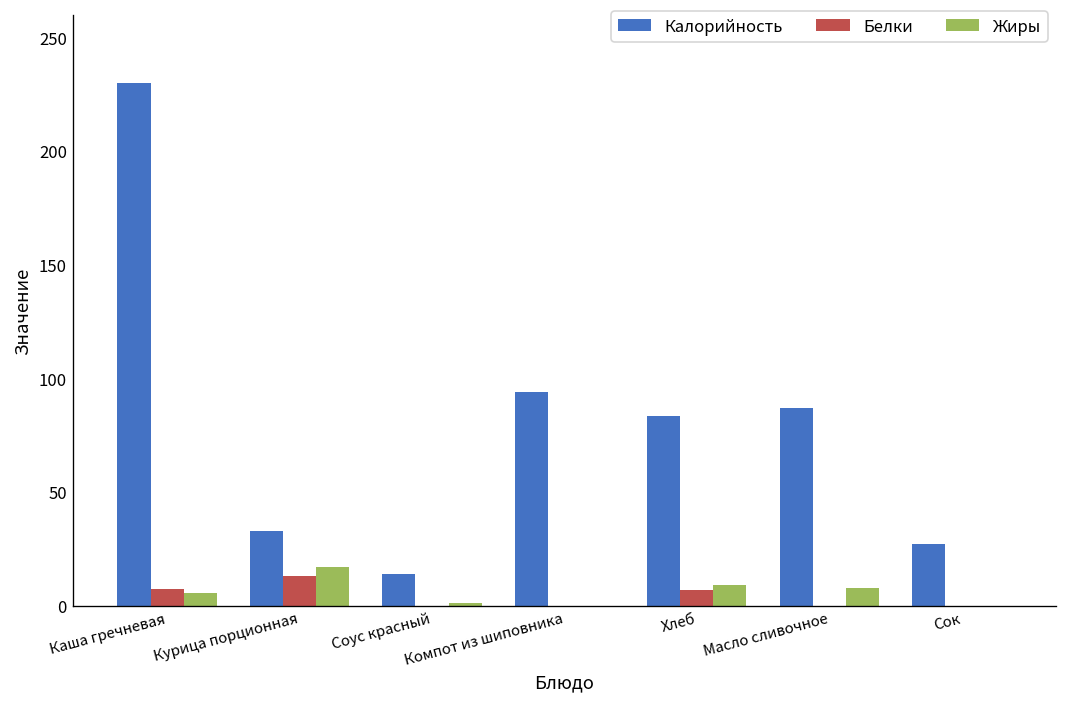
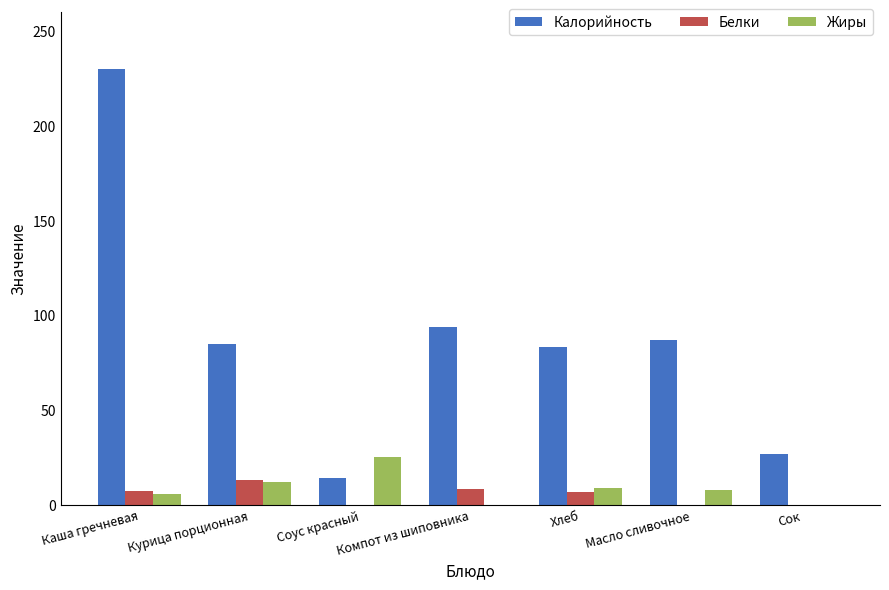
  {
    "Калорийность": {
      "Каша гречневая": 230,
-     "Курица порционная": 33,
+     "Курица порционная": 85,
      "Соус красный": 14,
      "Компот из шиповника": 94,
      "Хлеб": 84,
      "Масло сливочное": 87,
      "Сок": 27
    },
    "Белки": {
      "Каша гречневая": 7,
      "Курица порционная": 13,
      "Соус красный": 0,
-     "Компот из шиповника": 0,
+     "Компот из шиповника": 8,
      "Хлеб": 7,
      "Масло сливочное": 0,
      "Сок": 0
    },
    "Жиры": {
      "Каша гречневая": 6,
-     "Курица порционная": 17,
-     "Соус красный": 1,
+     "Курица порционная": 12,
+     "Соус красный": 25,
      "Компот из шиповника": 0,
      "Хлеб": 9,
      "Масло сливочное": 8,
      "Сок": 0
    }
  }
